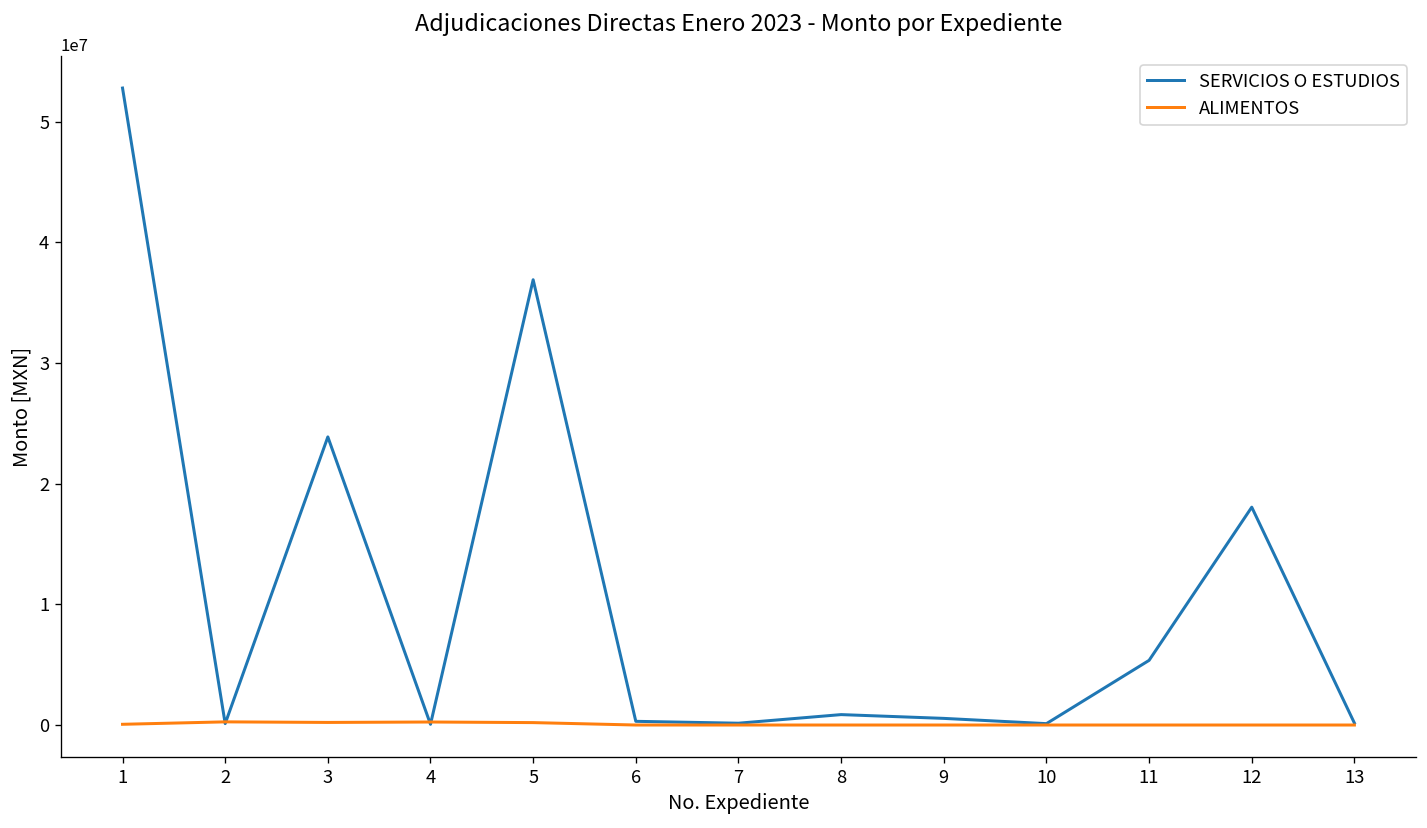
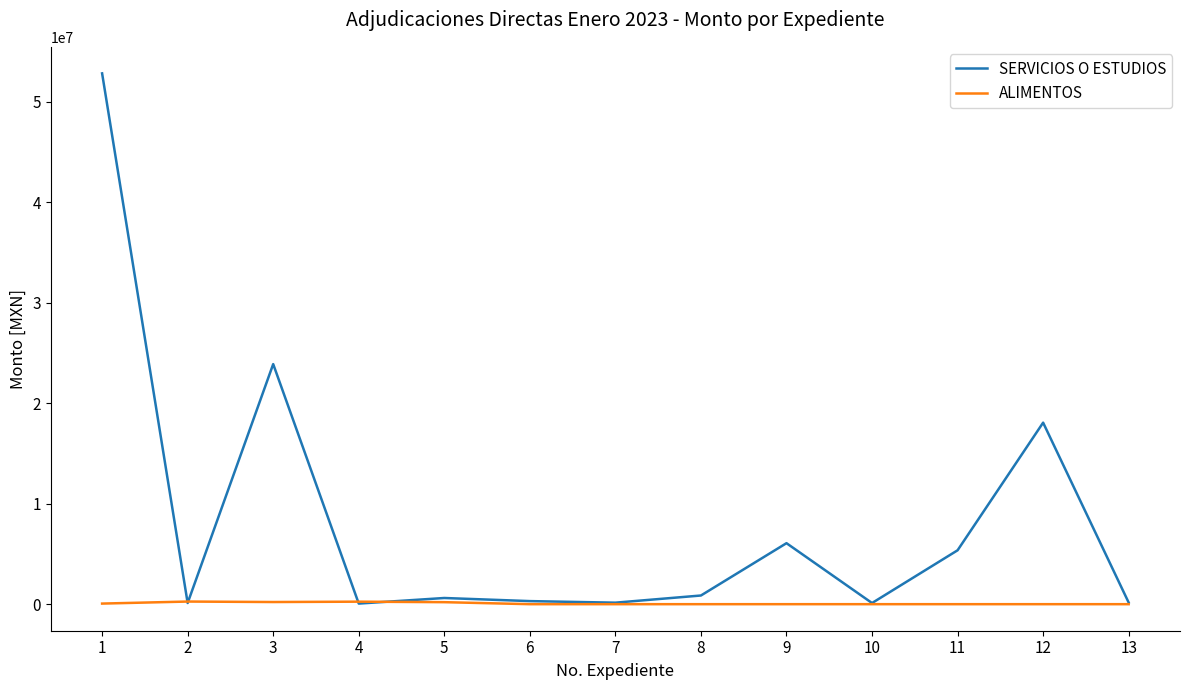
  {
    "SERVICIOS O ESTUDIOS": {
      "1": 52800000,
      "3": 23900000,
-     "5": 36900000,
+     "5": 600000,
      "6": 300000,
      "8": 900000,
-     "9": 600000,
+     "9": 6100000,
      "11": 5400000,
      "12": 18100000
    },
    "ALIMENTOS": {
      "1": 100000,
      "3": 200000,
      "5": 200000,
      "6": 0,
      "8": 0,
      "9": 0,
      "11": 0,
      "12": 0
    }
  }
